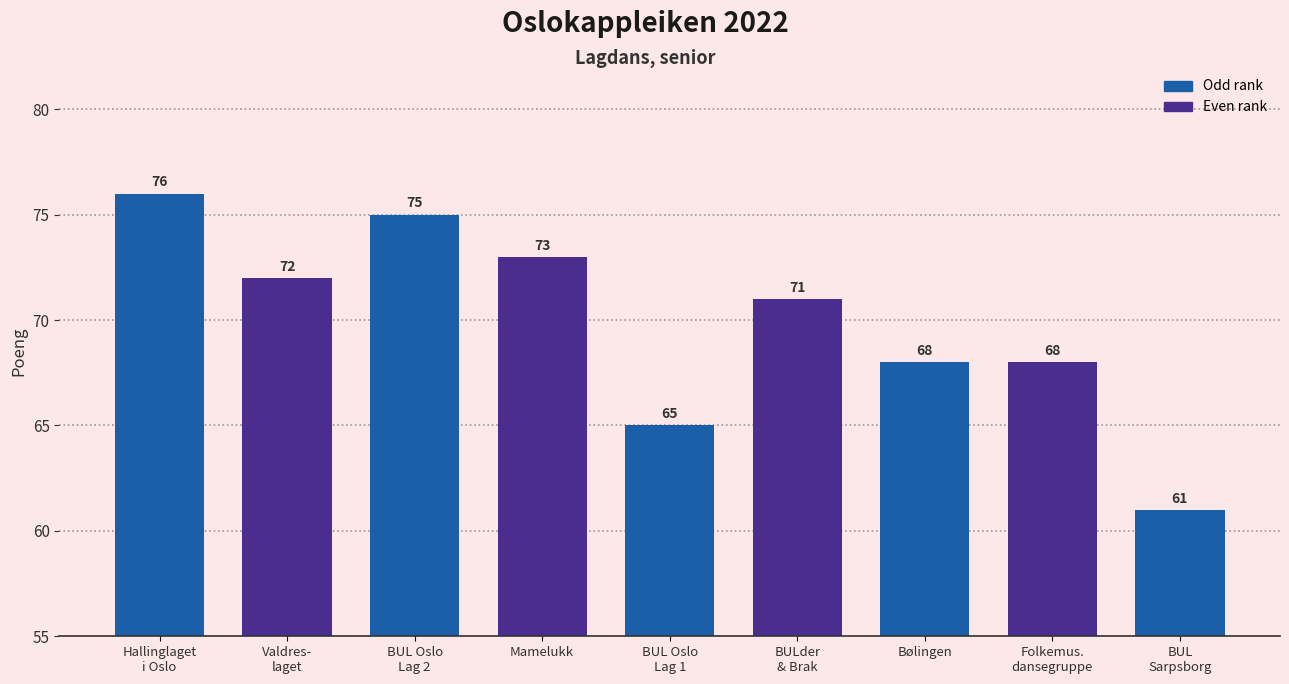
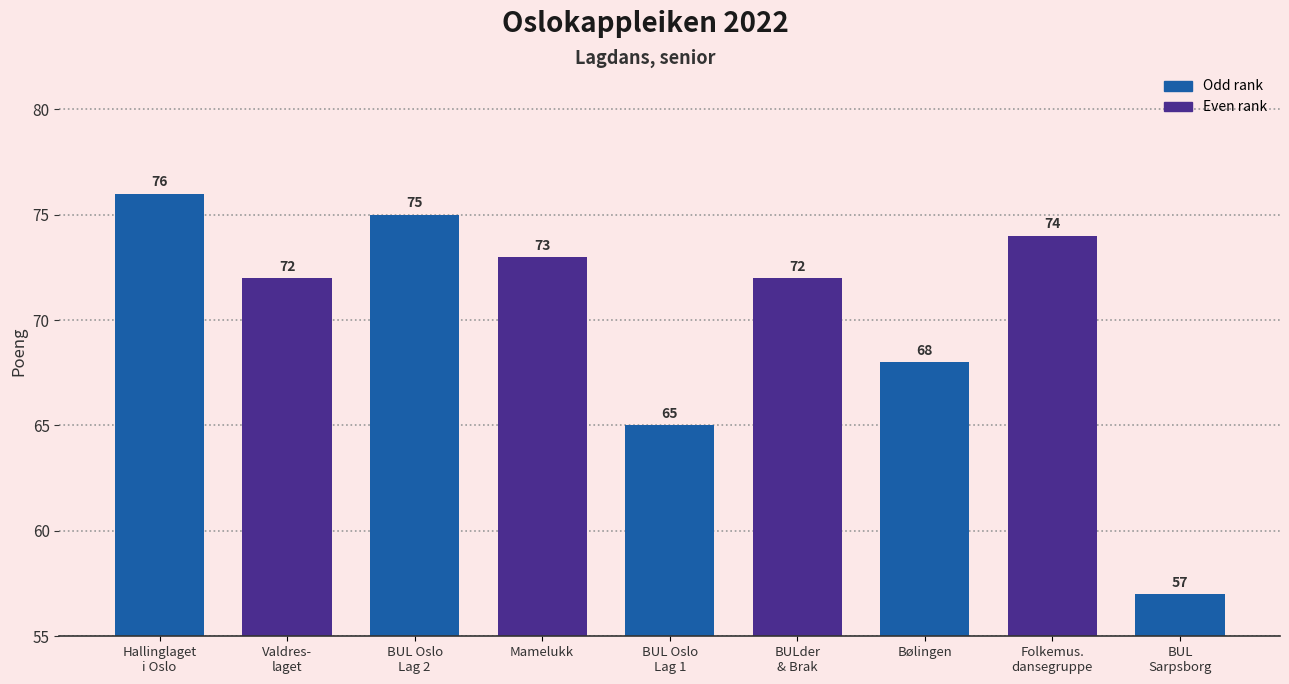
  {
    "Hallinglaget i Oslo": 76,
    "Valdres- laget": 72,
    "BUL Oslo Lag 2": 75,
    "Mamelukk": 73,
    "BUL Oslo Lag 1": 65,
-   "BULder & Brak": 71,
+   "BULder & Brak": 72,
    "Bølingen": 68,
-   "Folkemus. dansegruppe": 68,
-   "BUL Sarpsborg": 61
+   "Folkemus. dansegruppe": 74,
+   "BUL Sarpsborg": 57
  }
